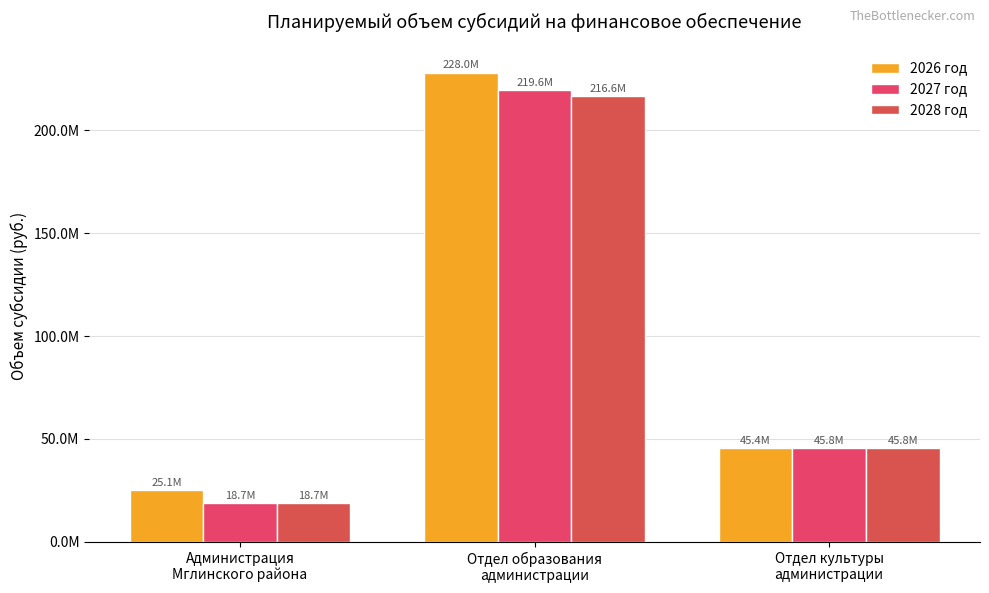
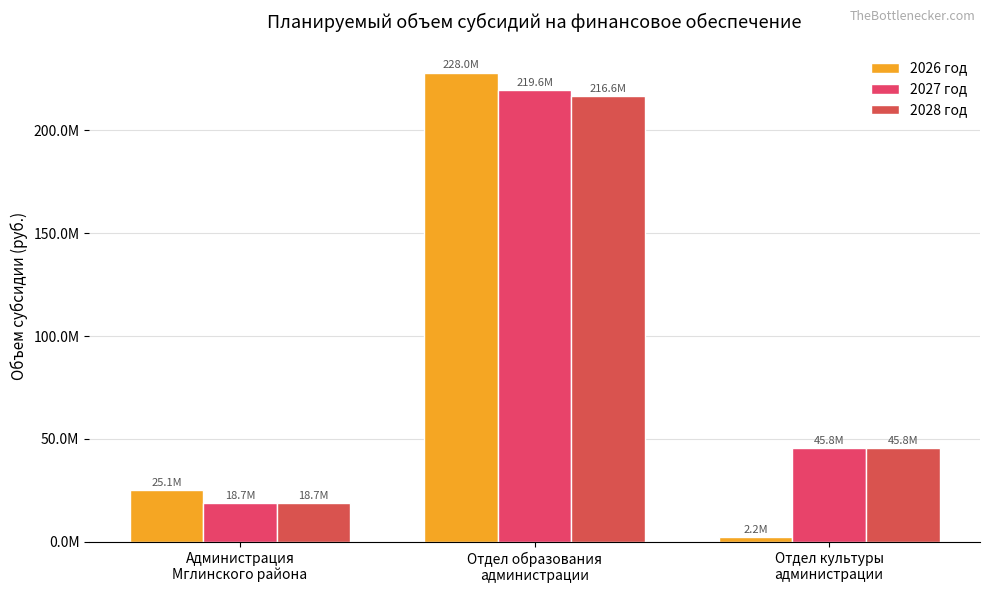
  {
    "2026 год": {
      "Администрация Мглинского района": "25.1M",
      "Отдел образования администрации": "228.0M",
-     "Отдел культуры администрации": "45.4M"
+     "Отдел культуры администрации": "2.2M"
    }
  }
